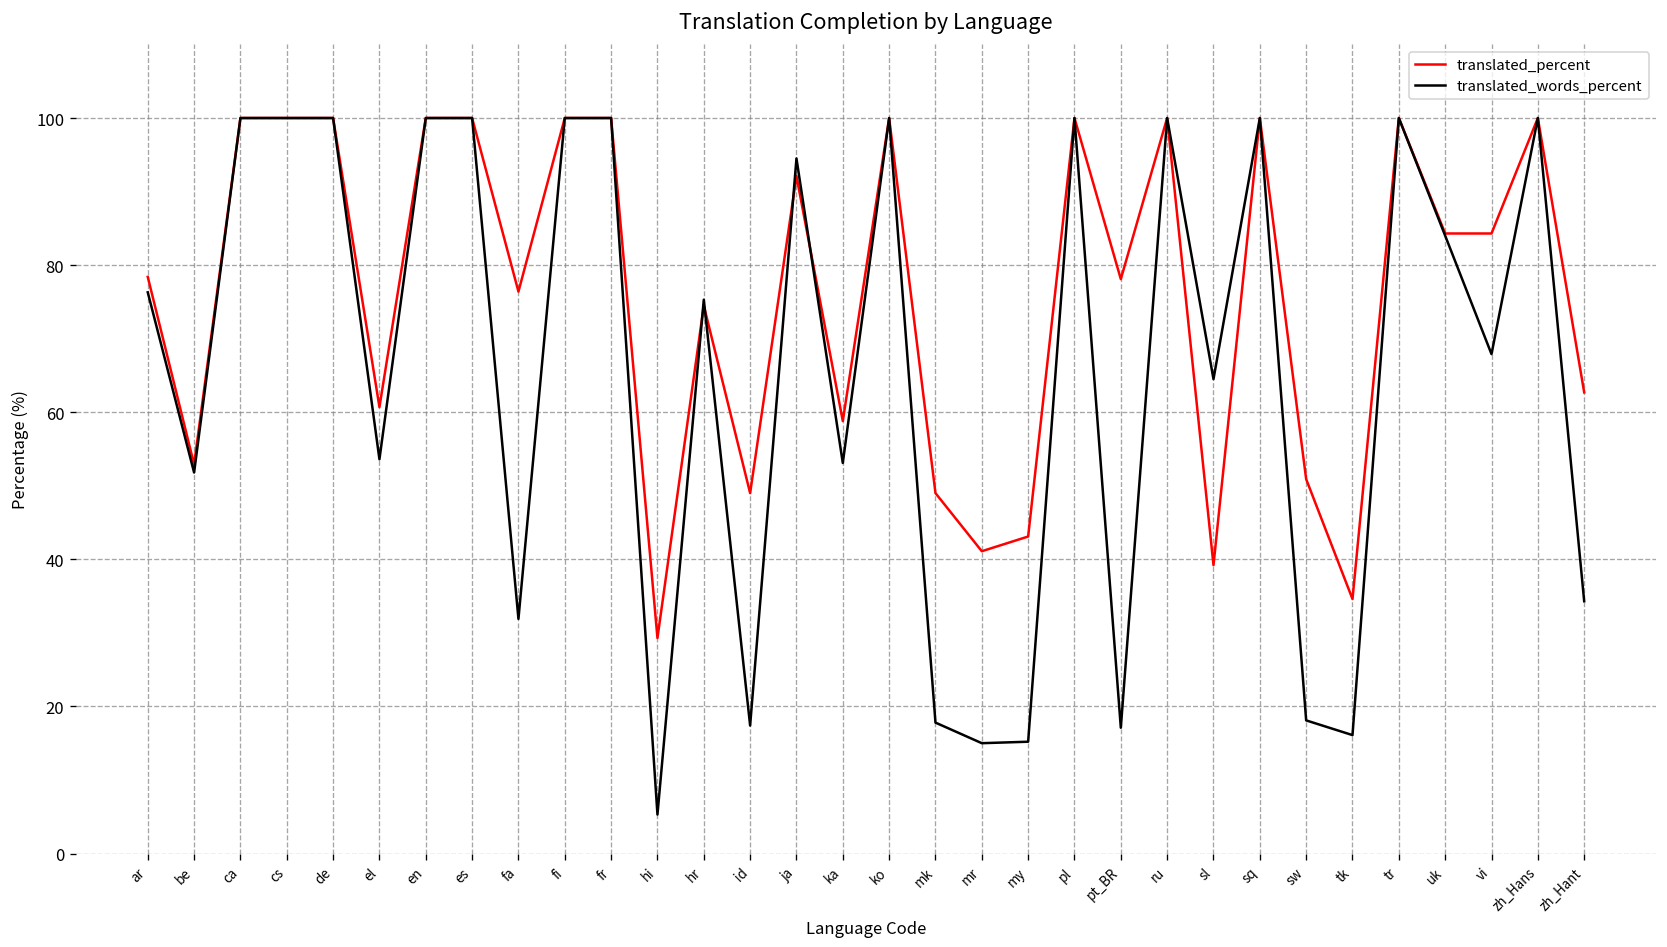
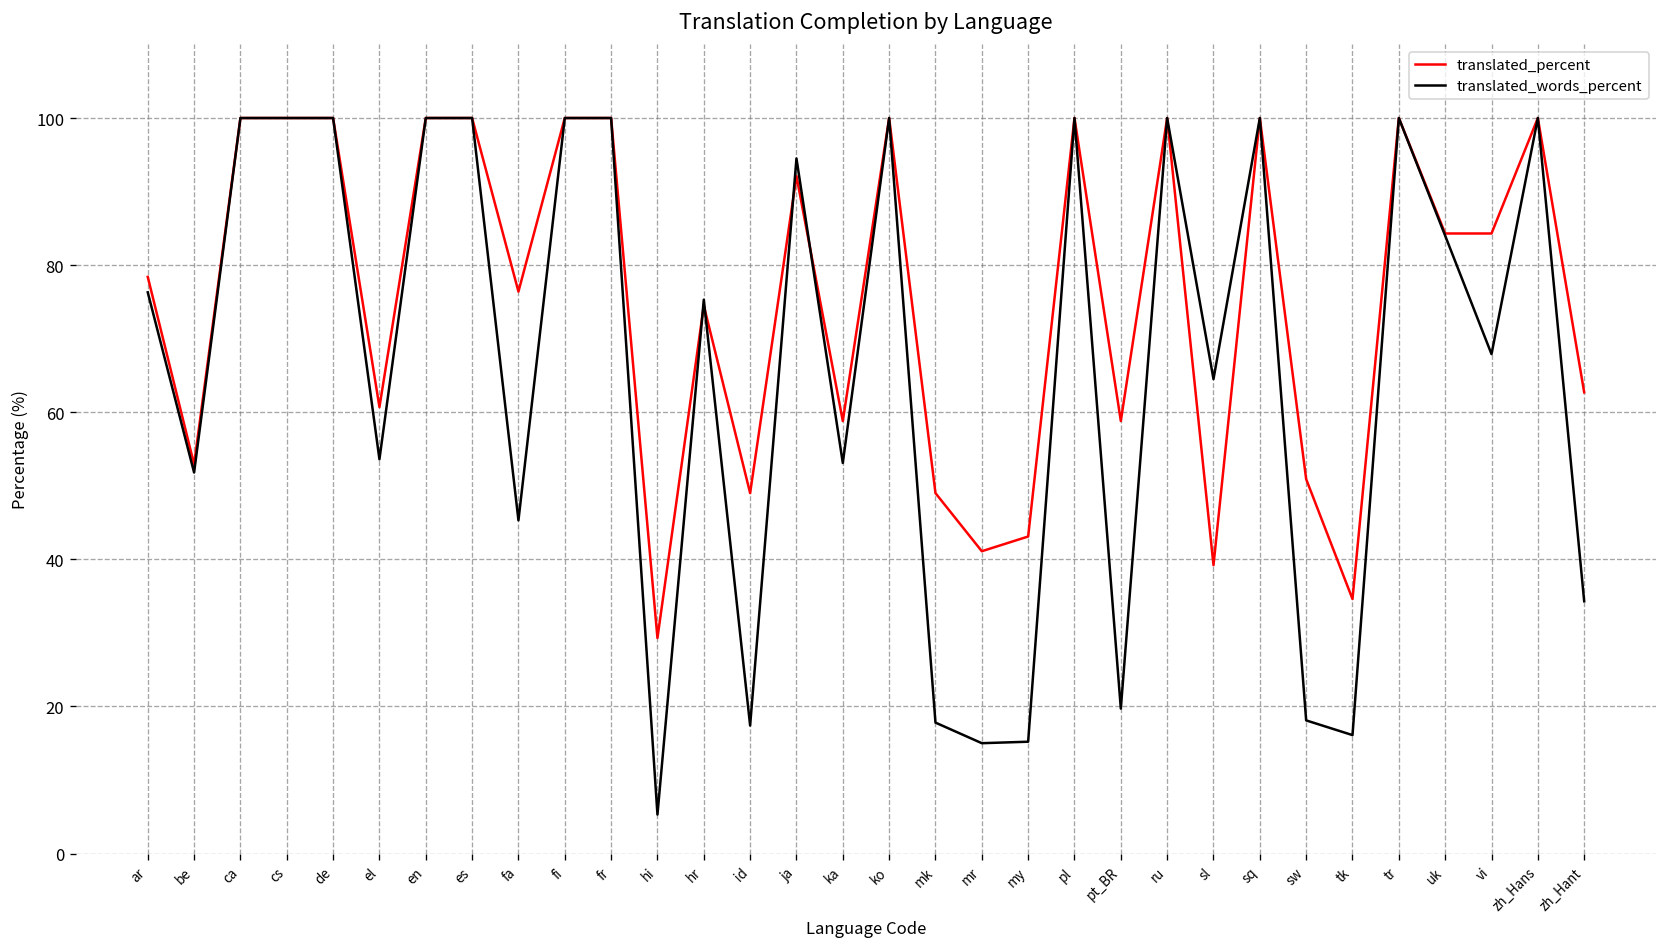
  {
    "translated_percent": {
      "ar": 78,
      "be": 53,
      "el": 61,
      "fa": 76,
      "hi": 29,
      "hr": 75,
      "id": 49,
      "ja": 92,
      "ka": 59,
      "mk": 49,
      "mr": 41,
      "my": 43,
-     "pt_BR": 78,
+     "pt_BR": 59,
      "sl": 39,
      "sw": 51,
      "tk": 35,
      "vi": 84,
      "zh_Hant": 63
    },
    "translated_words_percent": {
      "ar": 76,
      "be": 52,
      "el": 54,
-     "fa": 32,
+     "fa": 45,
      "hi": 5,
      "hr": 75,
      "id": 17,
      "ja": 95,
      "ka": 53,
      "mk": 18,
      "mr": 15,
      "my": 15,
-     "pt_BR": 17,
+     "pt_BR": 20,
      "sl": 65,
      "sw": 18,
      "tk": 16,
      "vi": 68,
      "zh_Hant": 34
    }
  }
